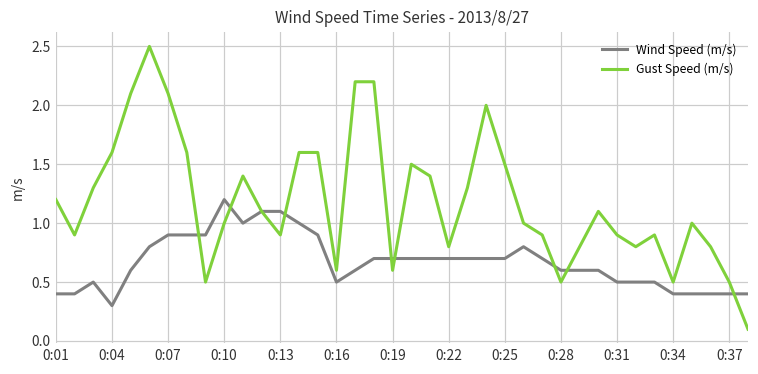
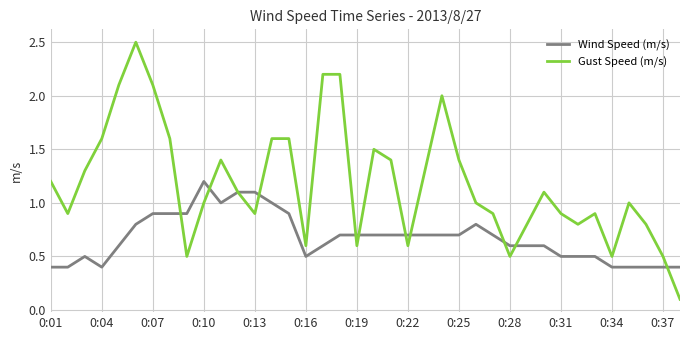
  {
    "Wind Speed (m/s)": {
      "0:01": 0.4,
-     "0:04": 0.3,
+     "0:04": 0.4,
      "0:07": 0.9,
      "0:10": 1.2,
      "0:13": 1.1,
      "0:16": 0.5,
      "0:19": 0.7,
      "0:22": 0.7,
      "0:25": 0.7,
      "0:28": 0.6,
      "0:31": 0.5,
      "0:34": 0.4,
      "0:37": 0.4
    },
    "Gust Speed (m/s)": {
      "0:01": 1.2,
      "0:04": 1.6,
      "0:07": 2.1,
      "0:10": 1.0,
      "0:13": 0.9,
      "0:16": 0.6,
      "0:19": 0.6,
-     "0:22": 0.8,
-     "0:25": 1.5,
+     "0:22": 0.6,
+     "0:25": 1.4,
      "0:28": 0.5,
      "0:31": 0.9,
      "0:34": 0.5,
      "0:37": 0.5
    }
  }
